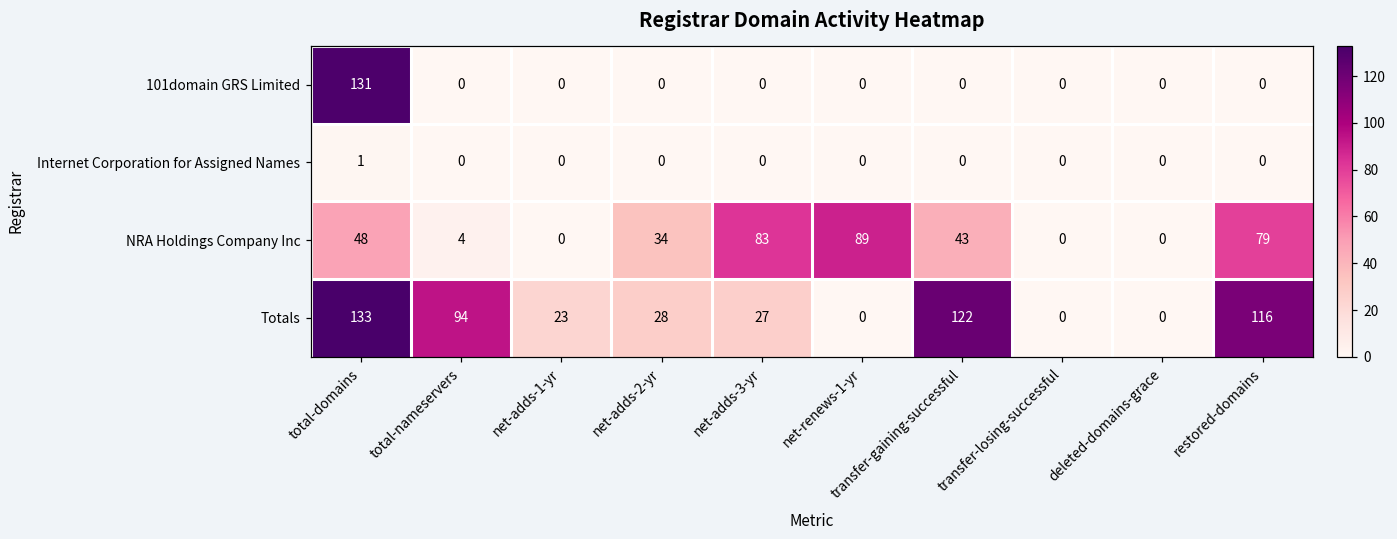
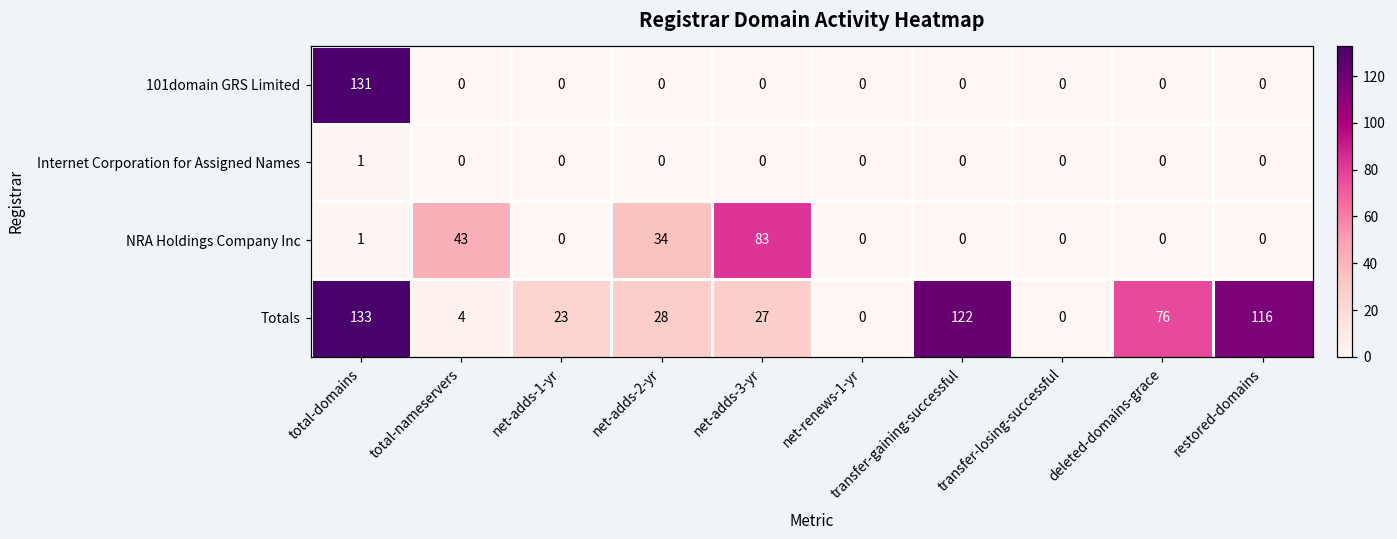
  {
    "101domain GRS Limited": {
      "total-domains": 131,
      "total-nameservers": 0,
      "net-adds-1-yr": 0,
      "net-adds-2-yr": 0,
      "net-adds-3-yr": 0,
      "net-renews-1-yr": 0,
      "transfer-gaining-successful": 0,
      "transfer-losing-successful": 0,
      "deleted-domains-grace": 0,
      "restored-domains": 0
    },
    "Internet Corporation for Assigned Names": {
      "total-domains": 1,
      "total-nameservers": 0,
      "net-adds-1-yr": 0,
      "net-adds-2-yr": 0,
      "net-adds-3-yr": 0,
      "net-renews-1-yr": 0,
      "transfer-gaining-successful": 0,
      "transfer-losing-successful": 0,
      "deleted-domains-grace": 0,
      "restored-domains": 0
    },
    "NRA Holdings Company Inc": {
-     "total-domains": 48,
-     "total-nameservers": 4,
+     "total-domains": 1,
+     "total-nameservers": 43,
      "net-adds-1-yr": 0,
      "net-adds-2-yr": 34,
      "net-adds-3-yr": 83,
-     "net-renews-1-yr": 89,
-     "transfer-gaining-successful": 43,
+     "net-renews-1-yr": 0,
+     "transfer-gaining-successful": 0,
      "transfer-losing-successful": 0,
      "deleted-domains-grace": 0,
-     "restored-domains": 79
+     "restored-domains": 0
    },
    "Totals": {
      "total-domains": 133,
-     "total-nameservers": 94,
+     "total-nameservers": 4,
      "net-adds-1-yr": 23,
      "net-adds-2-yr": 28,
      "net-adds-3-yr": 27,
      "net-renews-1-yr": 0,
      "transfer-gaining-successful": 122,
      "transfer-losing-successful": 0,
-     "deleted-domains-grace": 0,
+     "deleted-domains-grace": 76,
      "restored-domains": 116
    }
  }
